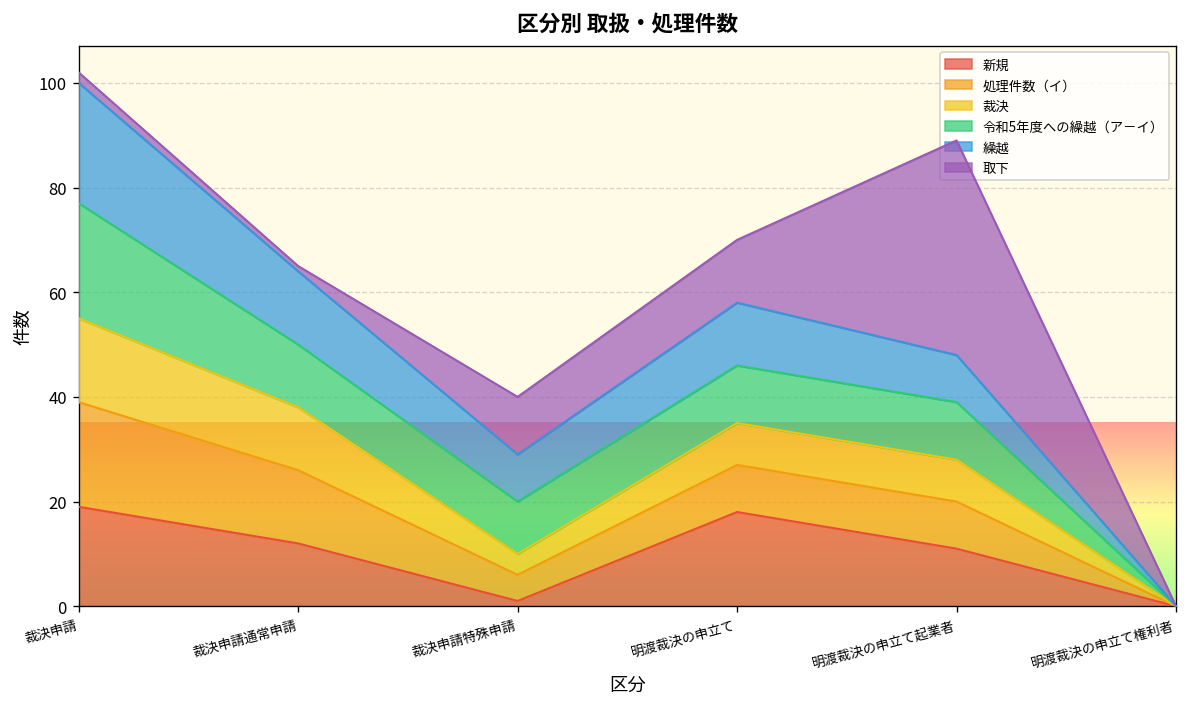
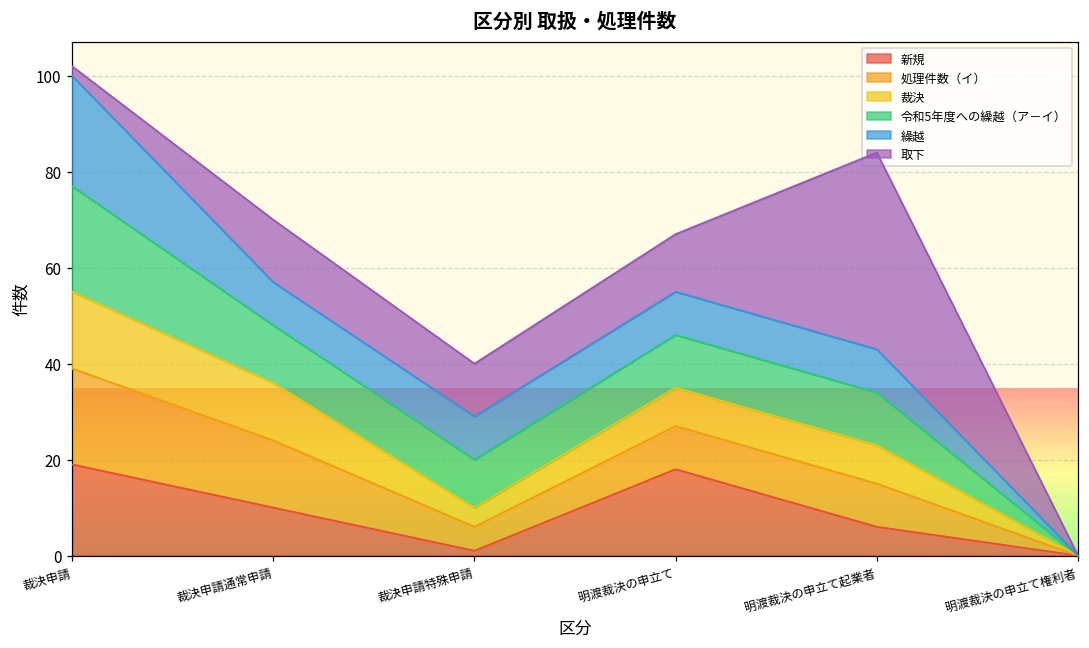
  {
    "新規": {
      "裁決申請": 19,
-     "裁決申請通常申請": 12,
+     "裁決申請通常申請": 10,
      "裁決申請特殊申請": 1,
      "明渡裁決の申立て": 18,
-     "明渡裁決の申立て起業者": 11
+     "明渡裁決の申立て起業者": 6
    },
    "令和5年度への繰越（ア－イ）": {
      "裁決申請": 22,
      "裁決申請通常申請": 12,
      "裁決申請特殊申請": 10,
      "明渡裁決の申立て": 11,
      "明渡裁決の申立て起業者": 11
    },
    "繰越": {
      "裁決申請": 23,
-     "裁決申請通常申請": 14,
+     "裁決申請通常申請": 9,
      "裁決申請特殊申請": 9,
-     "明渡裁決の申立て": 12,
+     "明渡裁決の申立て": 9,
      "明渡裁決の申立て起業者": 9
    },
    "取下": {
      "裁決申請": 2,
-     "裁決申請通常申請": 1,
+     "裁決申請通常申請": 13,
      "裁決申請特殊申請": 11,
      "明渡裁決の申立て": 12
    }
  }
